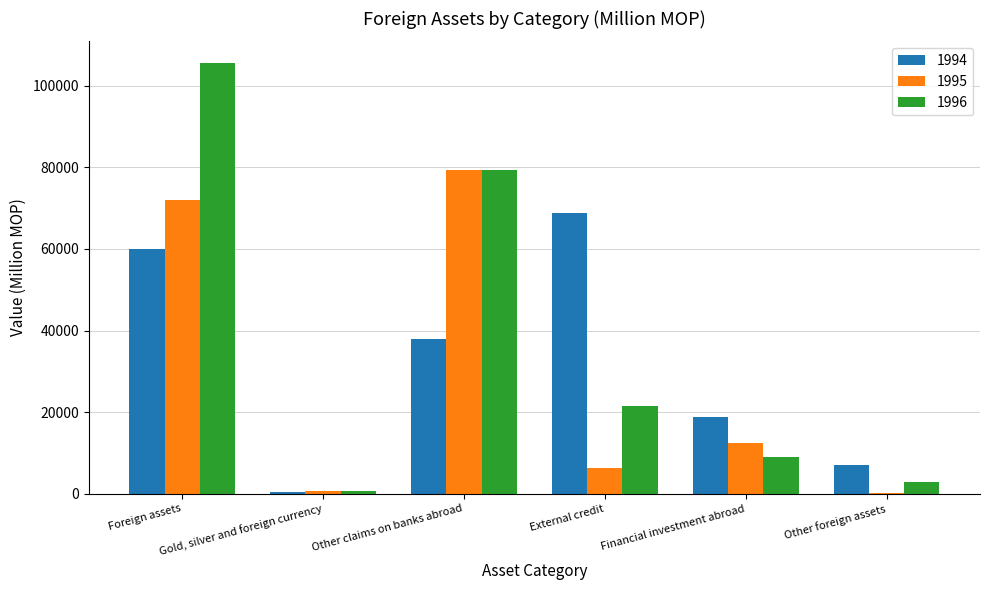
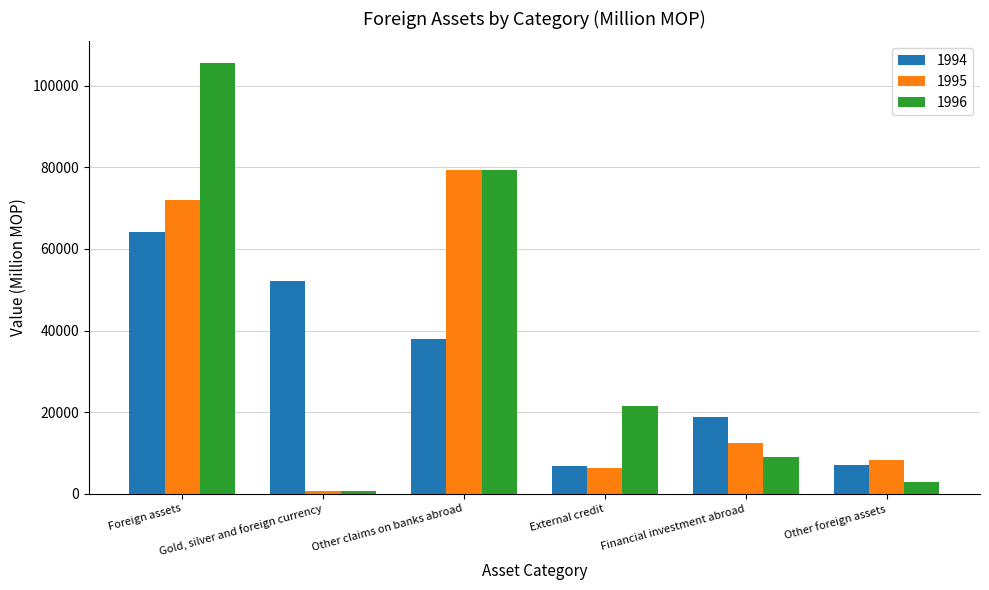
  {
    "1994": {
-     "Foreign assets": 60000,
-     "Gold, silver and foreign currency": 1000,
+     "Foreign assets": 64000,
+     "Gold, silver and foreign currency": 52000,
      "Other claims on banks abroad": 38000,
-     "External credit": 69000,
+     "External credit": 7000,
      "Financial investment abroad": 19000,
      "Other foreign assets": 7000
    },
    "1995": {
      "Foreign assets": 72000,
      "Other claims on banks abroad": 79000,
      "External credit": 6000,
      "Financial investment abroad": 12000,
-     "Other foreign assets": 0
+     "Other foreign assets": 8000
    },
    "1996": {
      "Foreign assets": 106000,
      "Other claims on banks abroad": 79000,
      "External credit": 21000,
      "Financial investment abroad": 9000,
      "Other foreign assets": 3000
    }
  }
